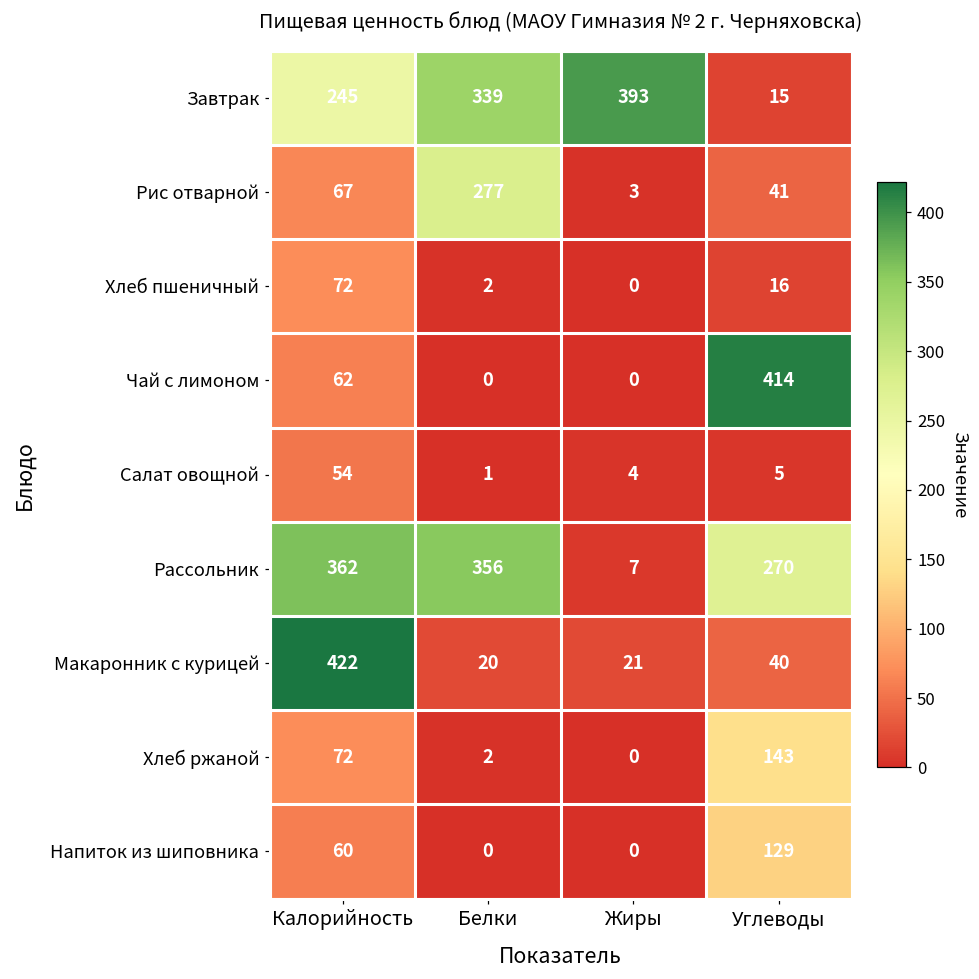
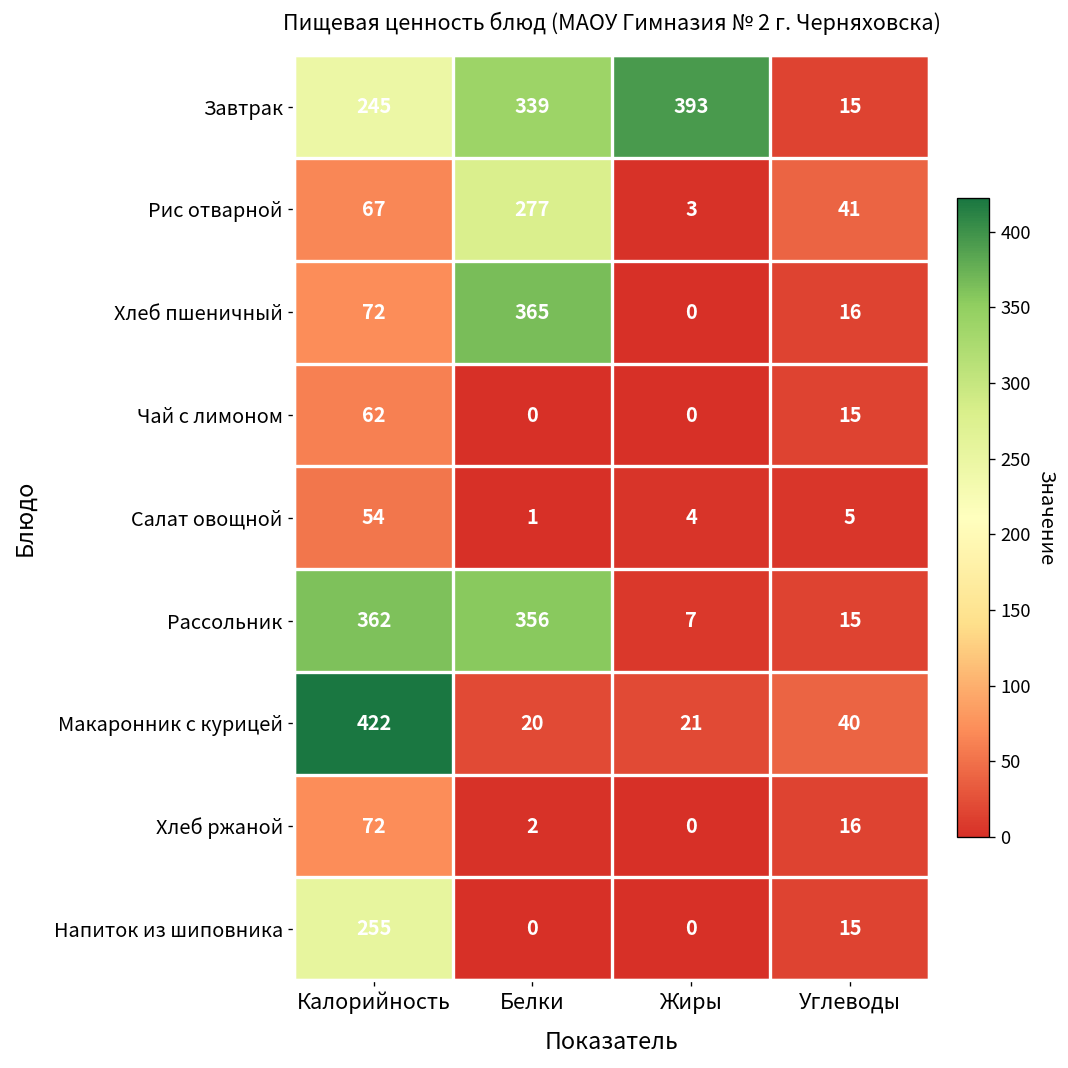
  {
    "Завтрак": {
      "Калорийность": 245,
      "Белки": 339,
      "Жиры": 393,
      "Углеводы": 15
    },
    "Рис отварной": {
      "Калорийность": 67,
      "Белки": 277,
      "Жиры": 3,
      "Углеводы": 41
    },
    "Хлеб пшеничный": {
      "Калорийность": 72,
-     "Белки": 2,
+     "Белки": 365,
      "Жиры": 0,
      "Углеводы": 16
    },
    "Чай с лимоном": {
      "Калорийность": 62,
      "Белки": 0,
      "Жиры": 0,
-     "Углеводы": 414
+     "Углеводы": 15
    },
    "Салат овощной": {
      "Калорийность": 54,
      "Белки": 1,
      "Жиры": 4,
      "Углеводы": 5
    },
    "Рассольник": {
      "Калорийность": 362,
      "Белки": 356,
      "Жиры": 7,
-     "Углеводы": 270
+     "Углеводы": 15
    },
    "Макаронник с курицей": {
      "Калорийность": 422,
      "Белки": 20,
      "Жиры": 21,
      "Углеводы": 40
    },
    "Хлеб ржаной": {
      "Калорийность": 72,
      "Белки": 2,
      "Жиры": 0,
-     "Углеводы": 143
+     "Углеводы": 16
    },
    "Напиток из шиповника": {
-     "Калорийность": 60,
+     "Калорийность": 255,
      "Белки": 0,
      "Жиры": 0,
-     "Углеводы": 129
+     "Углеводы": 15
    }
  }
